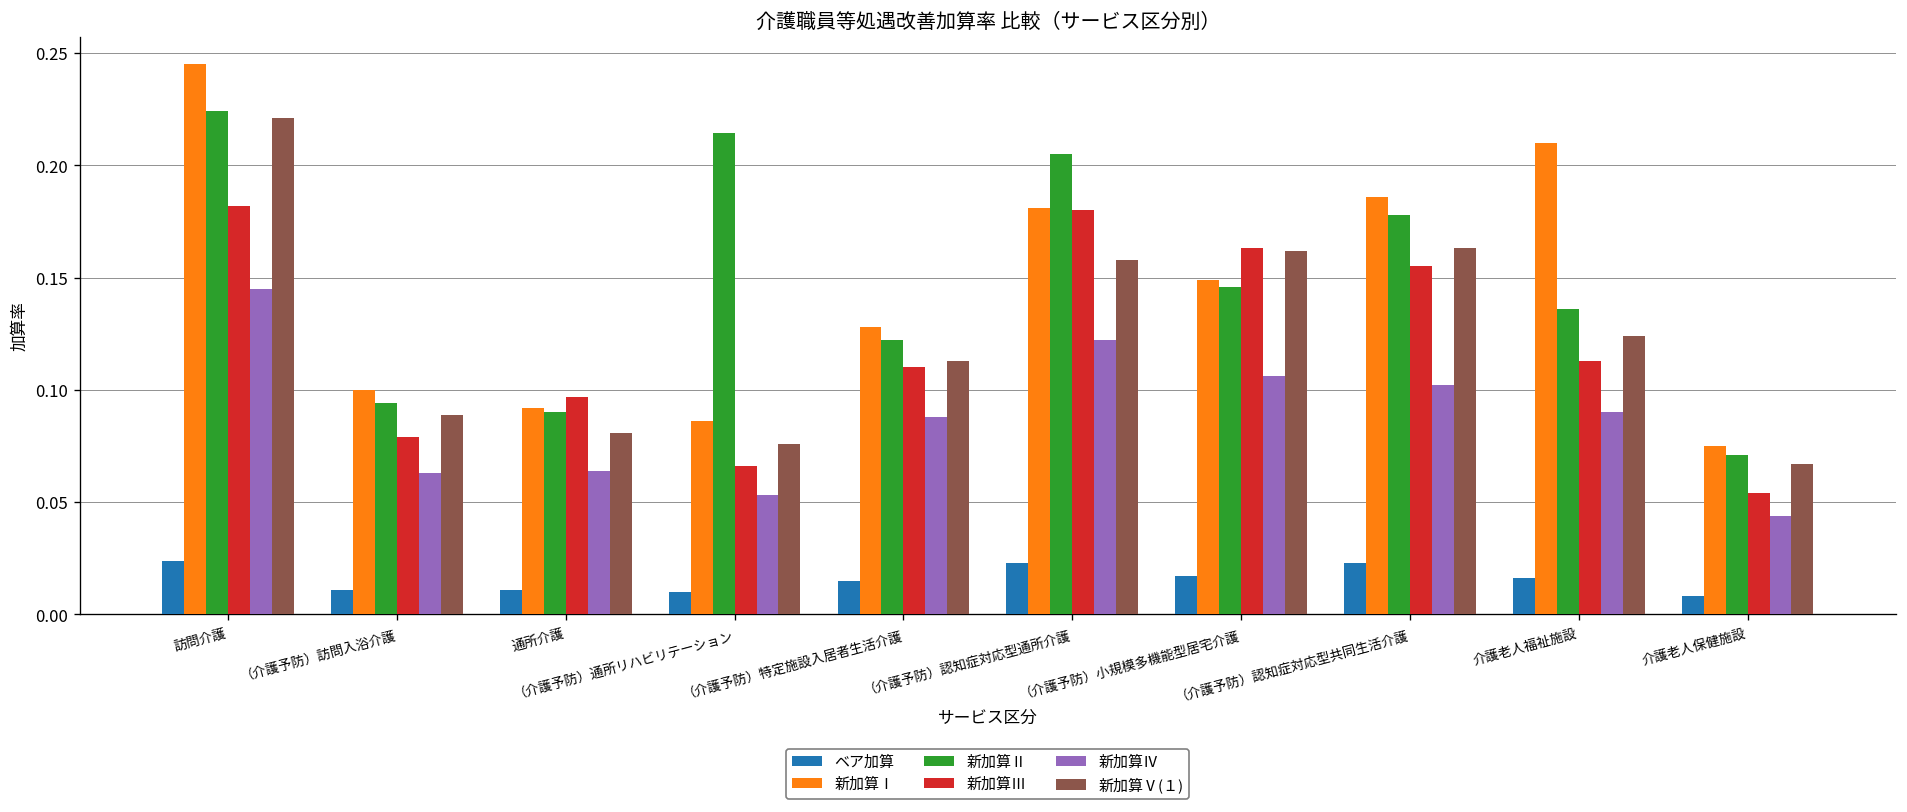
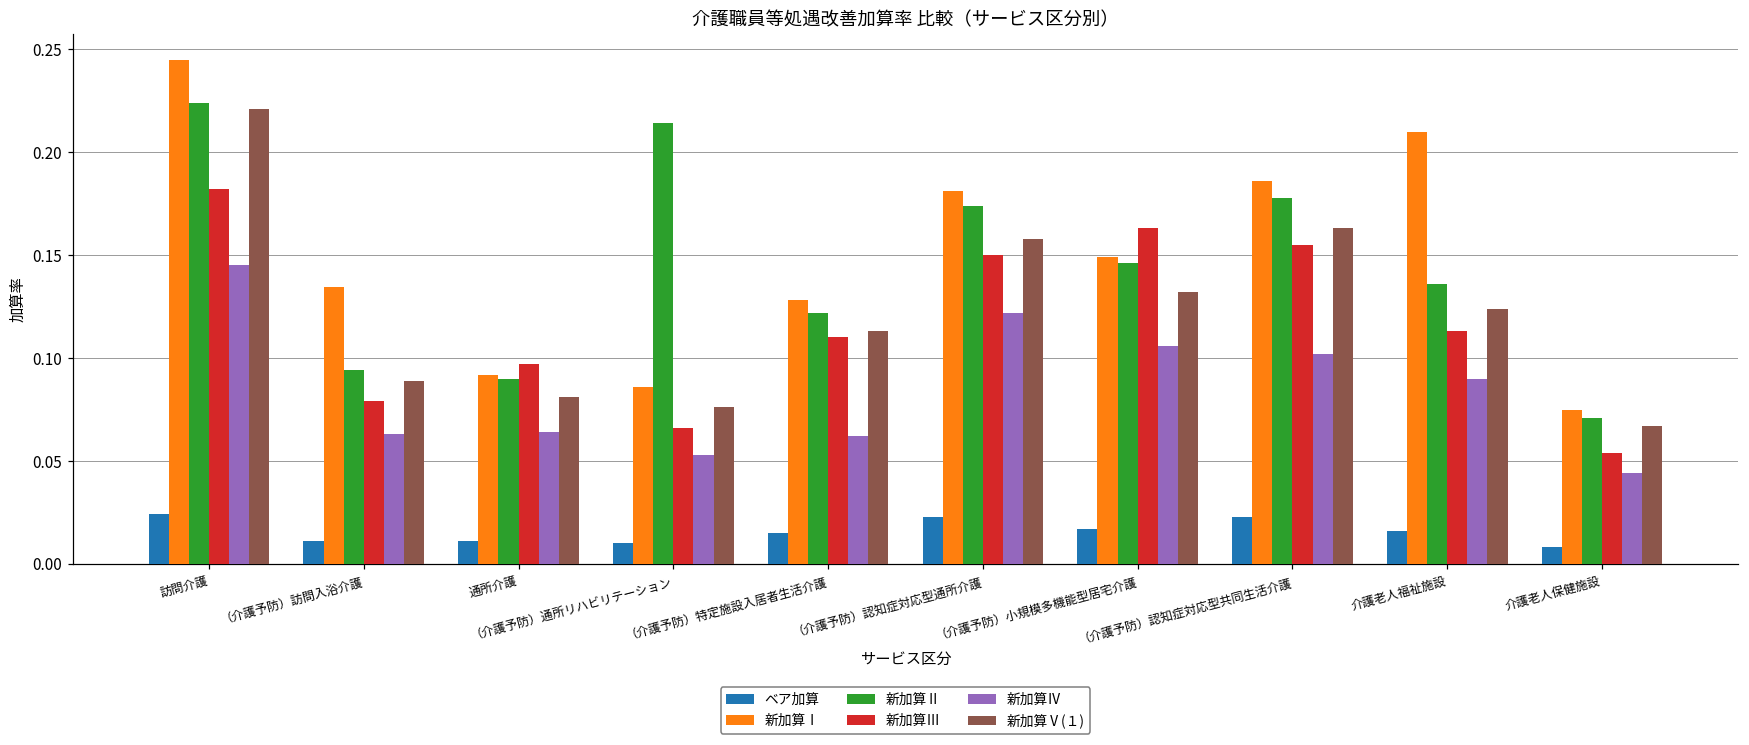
  {
    "ベア加算": {
      "訪問介護": 0.024,
      "（介護予防）訪問入浴介護": 0.011,
      "通所介護": 0.011,
      "（介護予防）通所リハビリテーション": 0.010,
      "（介護予防）特定施設入居者生活介護": 0.015,
      "（介護予防）認知症対応型通所介護": 0.023,
      "（介護予防）小規模多機能型居宅介護": 0.017,
      "（介護予防）認知症対応型共同生活介護": 0.023,
      "介護老人福祉施設": 0.016,
      "介護老人保健施設": 0.008
    },
    "新加算Ⅰ": {
      "訪問介護": 0.245,
-     "（介護予防）訪問入浴介護": 0.100,
+     "（介護予防）訪問入浴介護": 0.134,
      "通所介護": 0.092,
      "（介護予防）通所リハビリテーション": 0.086,
      "（介護予防）特定施設入居者生活介護": 0.128,
      "（介護予防）認知症対応型通所介護": 0.181,
      "（介護予防）小規模多機能型居宅介護": 0.149,
      "（介護予防）認知症対応型共同生活介護": 0.186,
      "介護老人福祉施設": 0.210,
      "介護老人保健施設": 0.075
    },
    "新加算Ⅱ": {
      "訪問介護": 0.224,
      "（介護予防）訪問入浴介護": 0.094,
      "通所介護": 0.090,
      "（介護予防）通所リハビリテーション": 0.214,
      "（介護予防）特定施設入居者生活介護": 0.122,
-     "（介護予防）認知症対応型通所介護": 0.205,
+     "（介護予防）認知症対応型通所介護": 0.174,
      "（介護予防）小規模多機能型居宅介護": 0.146,
      "（介護予防）認知症対応型共同生活介護": 0.178,
      "介護老人福祉施設": 0.136,
      "介護老人保健施設": 0.071
    },
    "新加算Ⅲ": {
      "訪問介護": 0.182,
      "（介護予防）訪問入浴介護": 0.08,
      "通所介護": 0.097,
      "（介護予防）通所リハビリテーション": 0.066,
      "（介護予防）特定施設入居者生活介護": 0.11,
-     "（介護予防）認知症対応型通所介護": 0.18,
+     "（介護予防）認知症対応型通所介護": 0.15,
      "（介護予防）小規模多機能型居宅介護": 0.163,
      "（介護予防）認知症対応型共同生活介護": 0.155,
      "介護老人福祉施設": 0.113,
      "介護老人保健施設": 0.054
    },
    "新加算Ⅳ": {
      "訪問介護": 0.145,
      "（介護予防）訪問入浴介護": 0.063,
      "通所介護": 0.064,
      "（介護予防）通所リハビリテーション": 0.053,
-     "（介護予防）特定施設入居者生活介護": 0.088,
+     "（介護予防）特定施設入居者生活介護": 0.062,
      "（介護予防）認知症対応型通所介護": 0.122,
      "（介護予防）小規模多機能型居宅介護": 0.106,
      "（介護予防）認知症対応型共同生活介護": 0.102,
      "介護老人福祉施設": 0.090,
      "介護老人保健施設": 0.044
    },
    "新加算Ⅴ(１)": {
      "訪問介護": 0.221,
      "（介護予防）訪問入浴介護": 0.089,
      "通所介護": 0.081,
      "（介護予防）通所リハビリテーション": 0.076,
      "（介護予防）特定施設入居者生活介護": 0.113,
      "（介護予防）認知症対応型通所介護": 0.158,
-     "（介護予防）小規模多機能型居宅介護": 0.162,
+     "（介護予防）小規模多機能型居宅介護": 0.132,
      "（介護予防）認知症対応型共同生活介護": 0.163,
      "介護老人福祉施設": 0.124,
      "介護老人保健施設": 0.067
    }
  }
